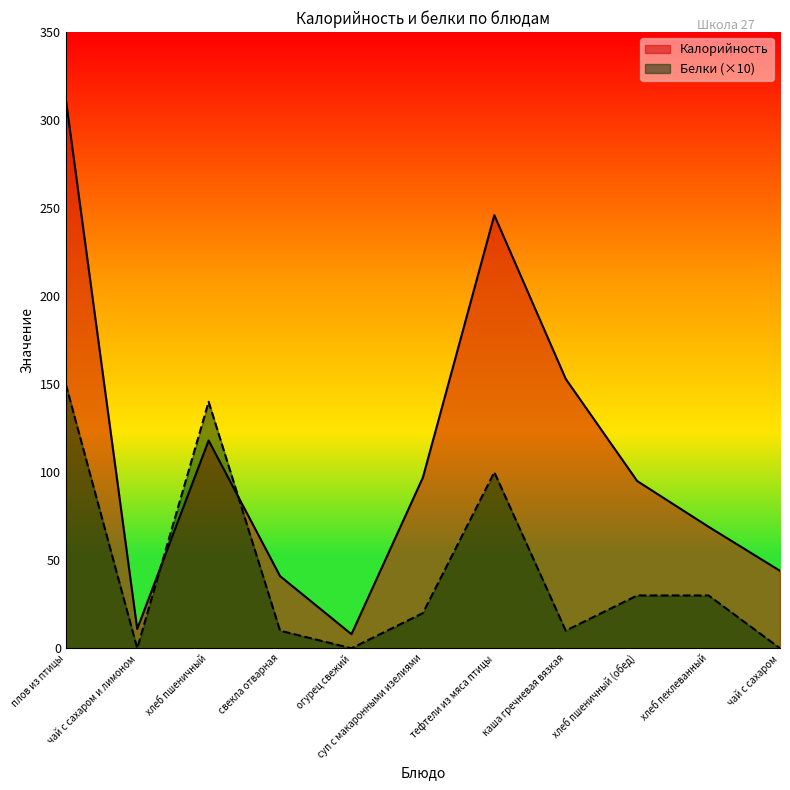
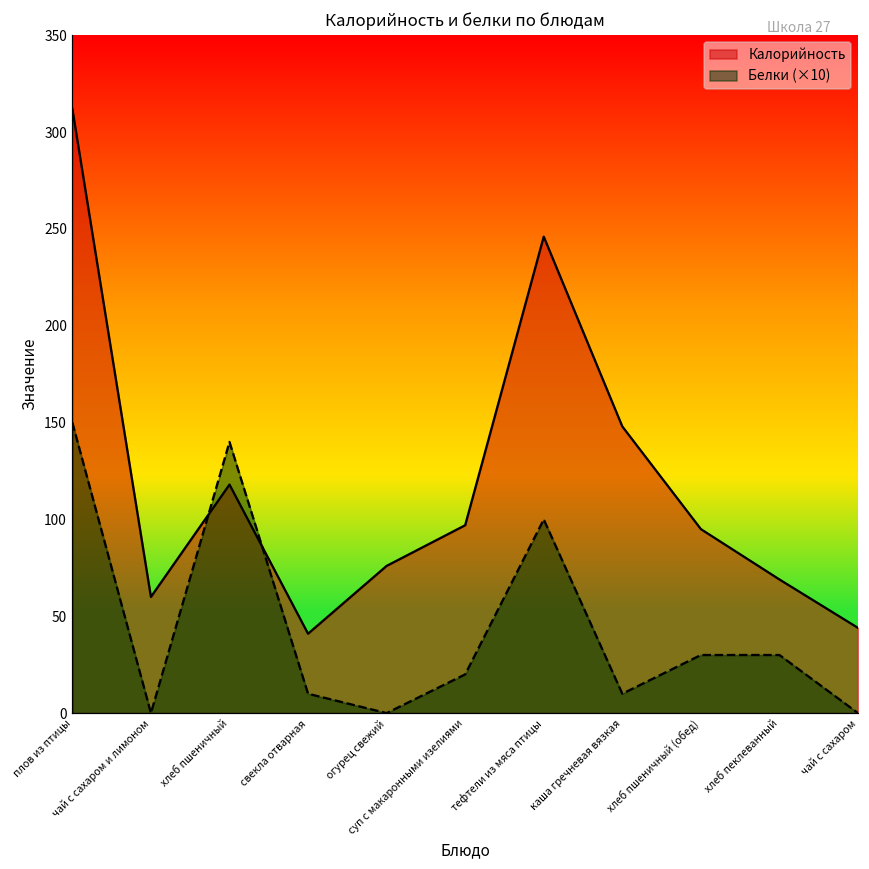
  {
    "Калорийность": {
      "плов из птицы": 312,
-     "чай с сахаром и лимоном": 11,
+     "чай с сахаром и лимоном": 60,
      "хлеб пшеничный": 118,
      "свекла отварная": 41,
-     "огурец свежий": 8,
+     "огурец свежий": 76,
      "суп с макаронными изелиями": 97,
      "тефтели из мяса птицы": 246,
-     "каша гречневая вязкая": 153,
+     "каша гречневая вязкая": 148,
      "хлеб пшеничный (обед)": 95,
      "хлеб пеклеванный": 69,
      "чай с сахаром": 44
    },
    "Белки (×10)": {
      "плов из птицы": 150,
      "чай с сахаром и лимоном": 0,
      "хлеб пшеничный": 140,
      "свекла отварная": 10,
      "огурец свежий": 0,
      "суп с макаронными изелиями": 20,
      "тефтели из мяса птицы": 100,
      "каша гречневая вязкая": 10,
      "хлеб пшеничный (обед)": 30,
      "хлеб пеклеванный": 30,
      "чай с сахаром": 0
    }
  }
